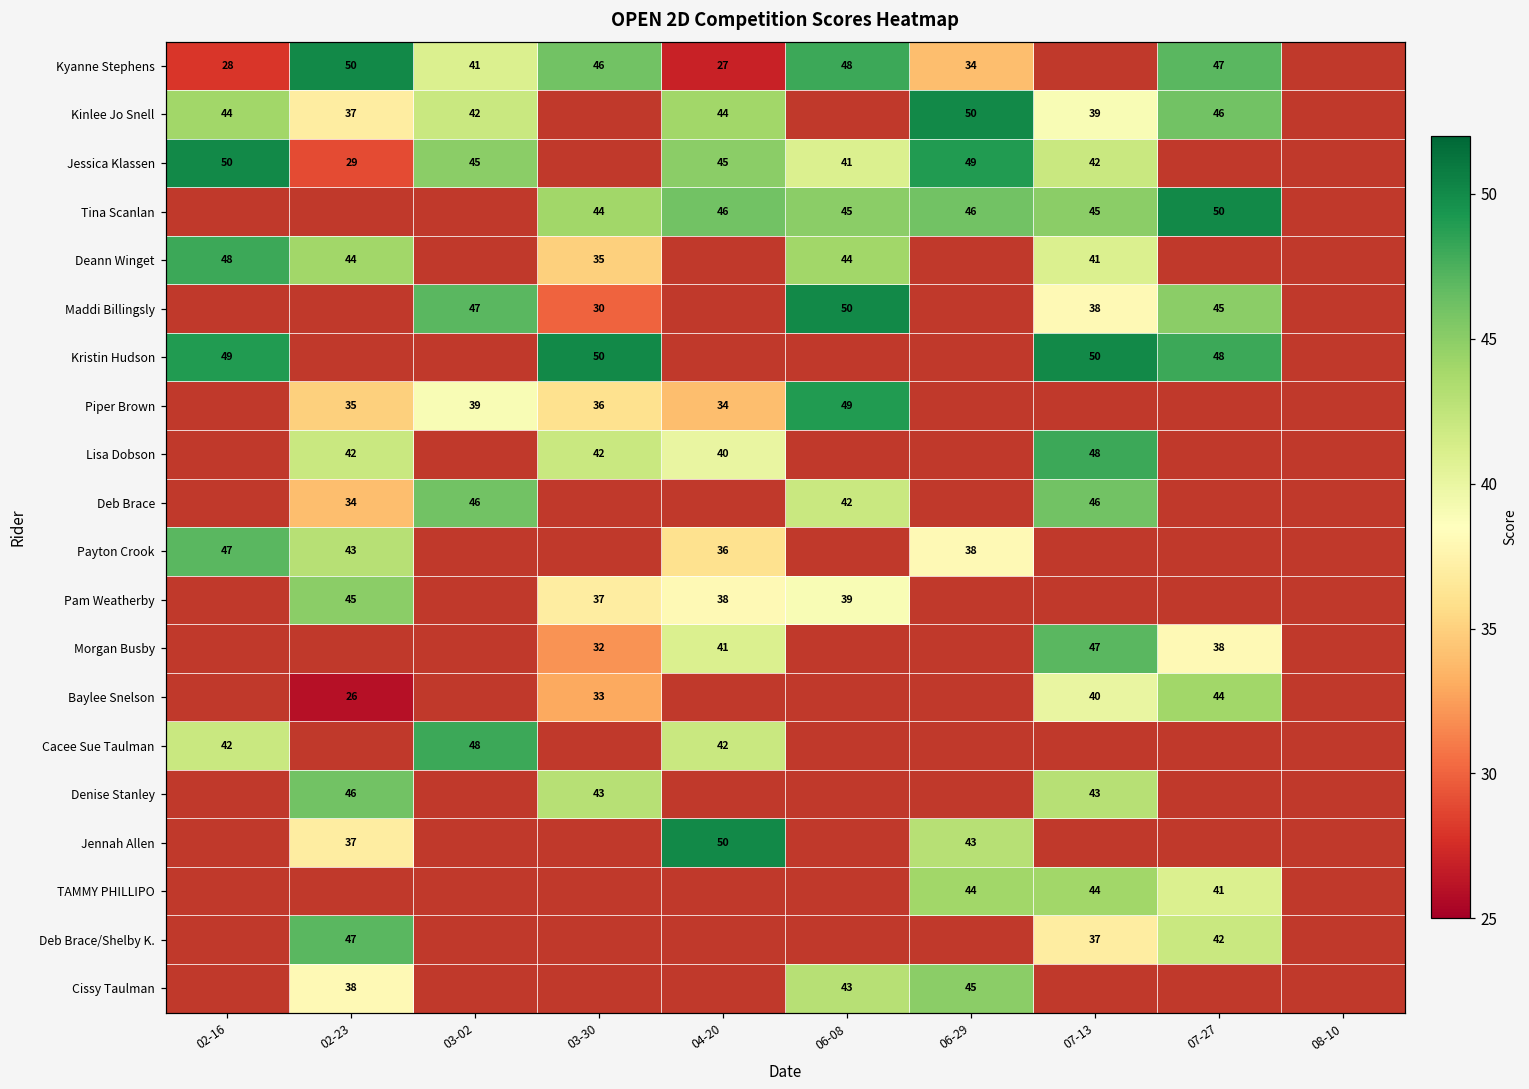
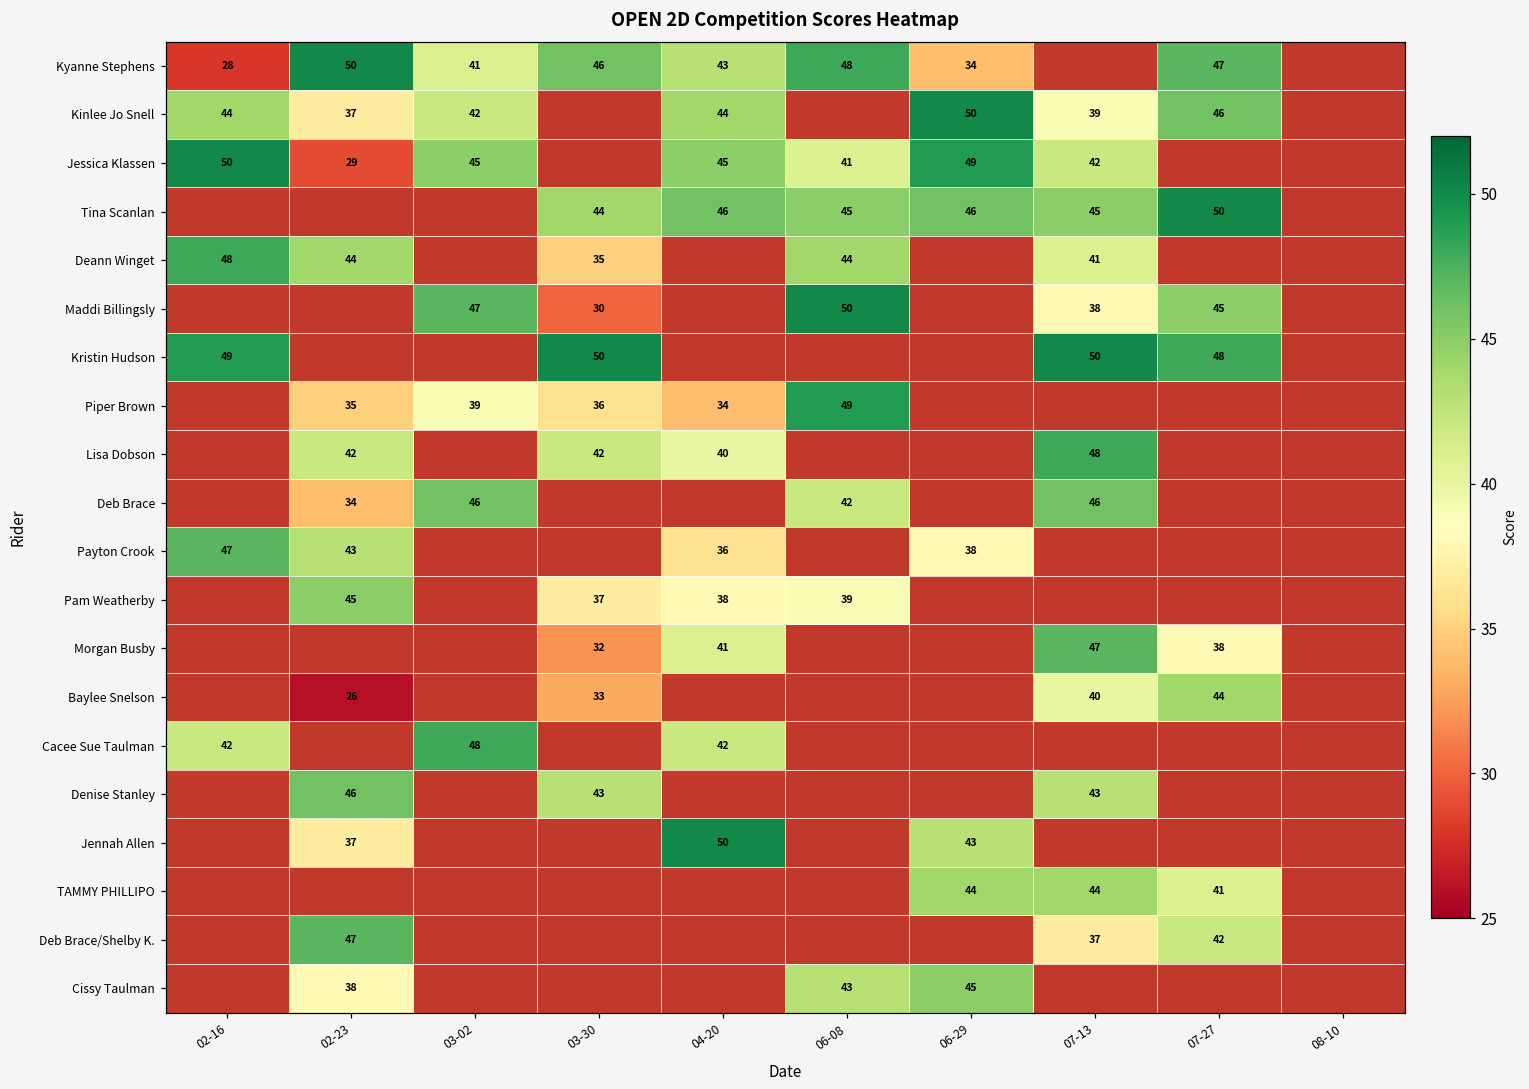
  {
    "Kyanne Stephens": {
      "02-16": 28,
      "02-23": 50,
      "03-02": 41,
      "03-30": 46,
-     "04-20": 27,
+     "04-20": 43,
      "06-08": 48,
      "06-29": 34,
      "07-27": 47
    },
    "Kinlee Jo Snell": {
      "02-16": 44,
      "02-23": 37,
      "03-02": 42,
      "04-20": 44,
      "06-29": 50,
      "07-13": 39,
      "07-27": 46
    },
    "Jessica Klassen": {
      "02-16": 50,
      "02-23": 29,
      "03-02": 45,
      "04-20": 45,
      "06-08": 41,
      "06-29": 49,
      "07-13": 42
    },
    "Tina Scanlan": {
      "03-30": 44,
      "04-20": 46,
      "06-08": 45,
      "06-29": 46,
      "07-13": 45,
      "07-27": 50
    },
    "Deann Winget": {
      "02-16": 48,
      "02-23": 44,
      "03-30": 35,
      "06-08": 44,
      "07-13": 41
    },
    "Maddi Billingsly": {
      "03-02": 47,
      "03-30": 30,
      "06-08": 50,
      "07-13": 38,
      "07-27": 45
    },
    "Kristin Hudson": {
      "02-16": 49,
      "03-30": 50,
      "07-13": 50,
      "07-27": 48
    },
    "Piper Brown": {
      "02-23": 35,
      "03-02": 39,
      "03-30": 36,
      "04-20": 34,
      "06-08": 49
    },
    "Lisa Dobson": {
      "02-23": 42,
      "03-30": 42,
      "04-20": 40,
      "07-13": 48
    },
    "Deb Brace": {
      "02-23": 34,
      "03-02": 46,
      "06-08": 42,
      "07-13": 46
    },
    "Payton Crook": {
      "02-16": 47,
      "02-23": 43,
      "04-20": 36,
      "06-29": 38
    },
    "Pam Weatherby": {
      "02-23": 45,
      "03-30": 37,
      "04-20": 38,
      "06-08": 39
    },
    "Morgan Busby": {
      "03-30": 32,
      "04-20": 41,
      "07-13": 47,
      "07-27": 38
    },
    "Baylee Snelson": {
      "02-23": 26,
      "03-30": 33,
      "07-13": 40,
      "07-27": 44
    },
    "Cacee Sue Taulman": {
      "02-16": 42,
      "03-02": 48,
      "04-20": 42
    },
    "Denise Stanley": {
      "02-23": 46,
      "03-30": 43,
      "07-13": 43
    },
    "Jennah Allen": {
      "02-23": 37,
      "04-20": 50,
      "06-29": 43
    },
    "TAMMY PHILLIPO": {
      "06-29": 44,
      "07-13": 44,
      "07-27": 41
    },
    "Deb Brace/Shelby K.": {
      "02-23": 47,
      "07-13": 37,
      "07-27": 42
    },
    "Cissy Taulman": {
      "02-23": 38,
      "06-08": 43,
      "06-29": 45
    }
  }
